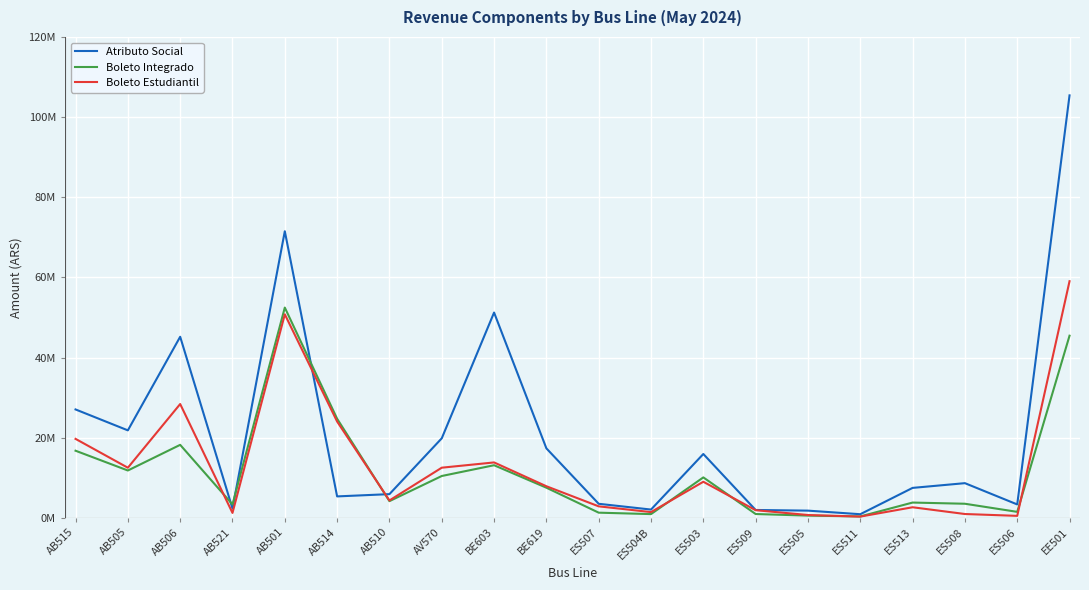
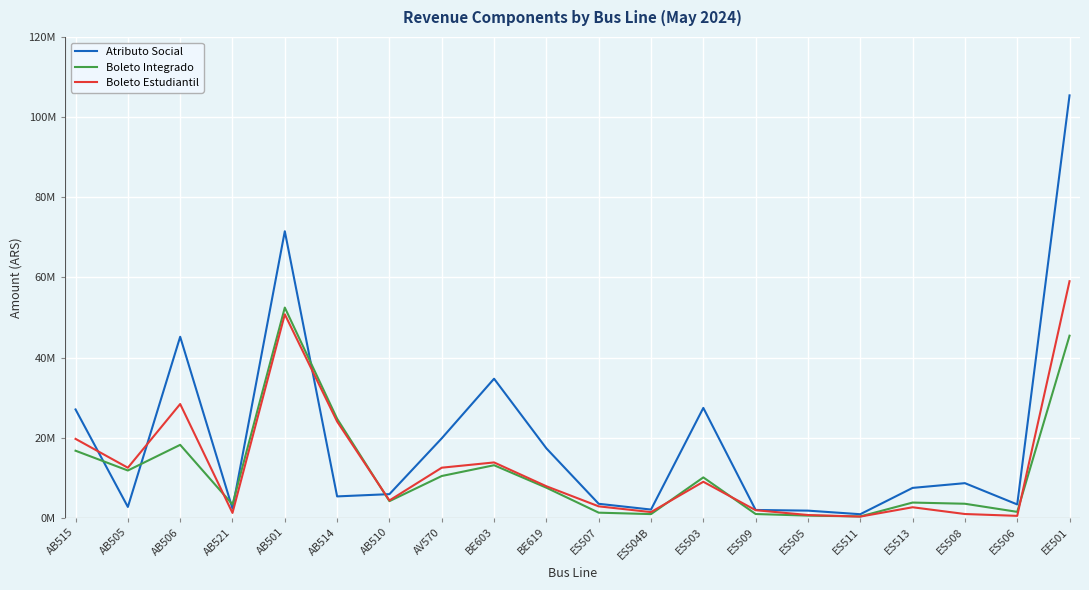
  {
    "Atributo Social": {
      "AB515": 27000000,
-     "AB505": 22000000,
+     "AB505": 3000000,
      "AB506": 45000000,
      "AB521": 2000000,
      "AB501": 72000000,
      "AB514": 5000000,
      "AB510": 6000000,
      "AV570": 20000000,
-     "BE603": 51000000,
+     "BE603": 35000000,
      "BE619": 17000000,
-     "ES503": 16000000,
+     "ES503": 27000000,
      "ES505": 2000000,
      "ES513": 7000000,
      "ES508": 9000000,
      "ES506": 3000000,
      "EE501": 105000000
    },
    "Boleto Integrado": {
      "AB515": 17000000,
      "AB505": 12000000,
      "AB506": 18000000,
      "AB521": 3000000,
      "AB501": 52000000,
      "AB514": 25000000,
      "AV570": 10000000,
      "BE603": 13000000,
      "ES507": 1000000,
      "ES503": 10000000,
      "ES509": 1000000,
      "ES513": 4000000,
      "ES508": 4000000,
      "ES506": 1000000,
      "EE501": 45000000
    },
    "Boleto Estudiantil": {
      "AB515": 20000000,
      "AB505": 13000000,
      "AB506": 28000000,
      "AB521": 1000000,
      "AB501": 51000000,
      "AB514": 24000000,
      "AV570": 13000000,
      "BE603": 14000000,
      "ES503": 9000000,
      "ES513": 3000000,
      "ES508": 1000000,
      "ES506": 0,
      "EE501": 59000000
    }
  }
